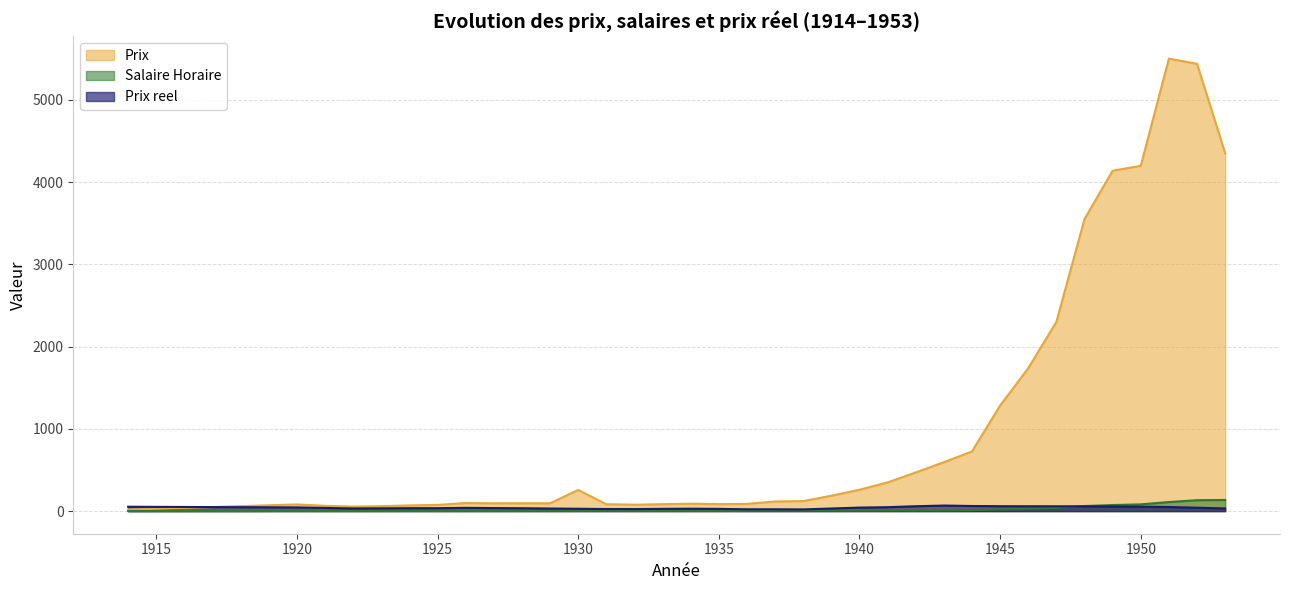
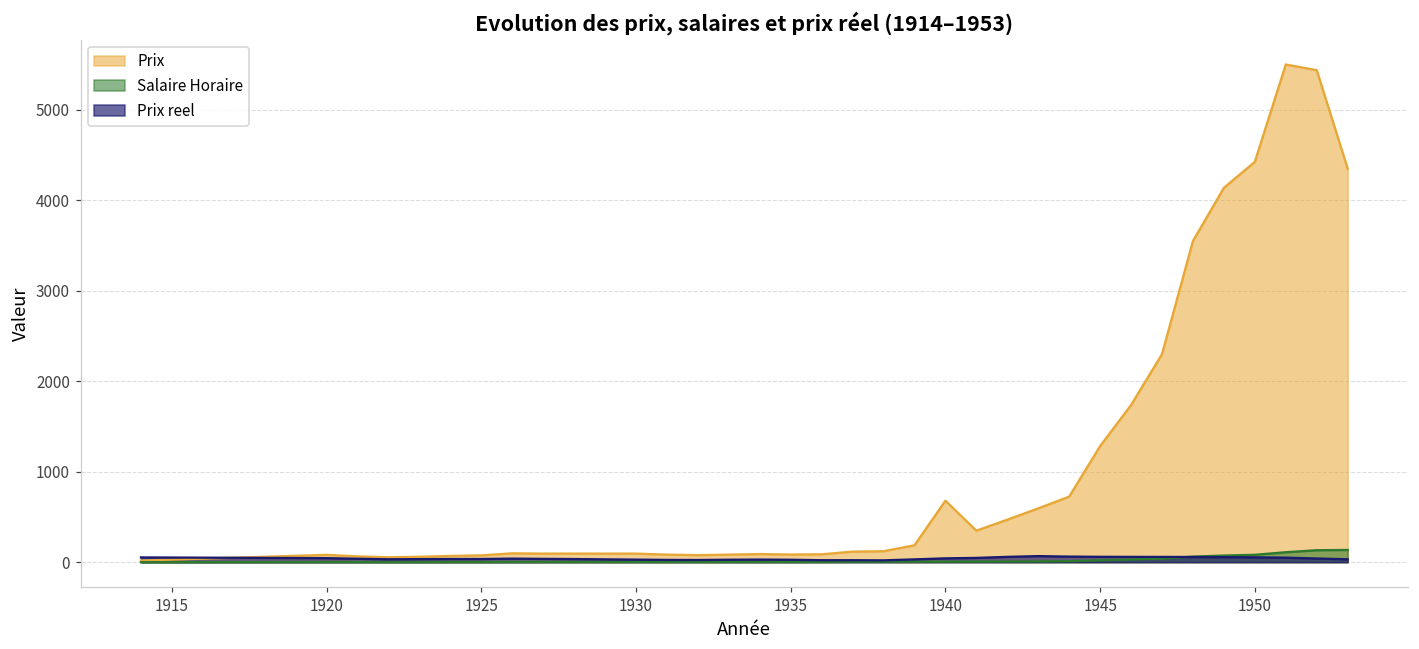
  {
    "Prix": {
      "1920": 100,
      "1925": 100,
-     "1930": 300,
+     "1930": 100,
      "1935": 100,
-     "1940": 300,
+     "1940": 700,
      "1945": 1300,
-     "1950": 4200
+     "1950": 4400
    },
    "Salaire Horaire": {
      "1920": 0,
      "1925": 0,
      "1940": 0,
      "1945": 0
    },
    "Prix reel": {
      "1920": 0,
      "1925": 0,
      "1940": 0,
      "1945": 100
    }
  }
